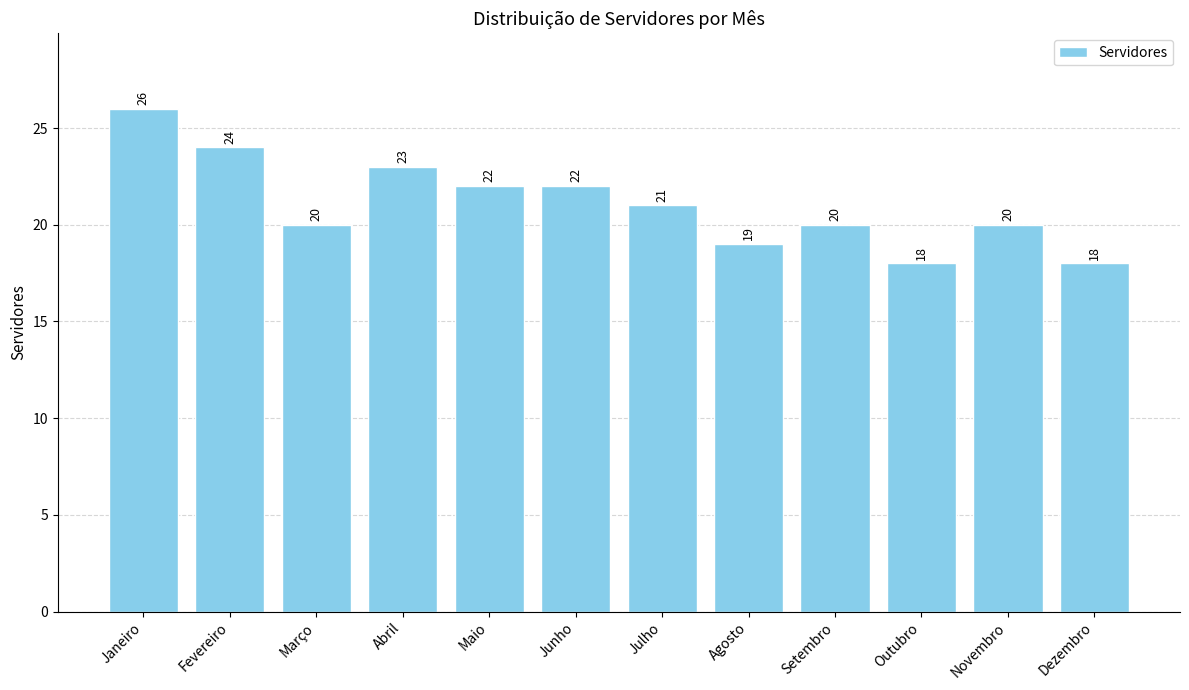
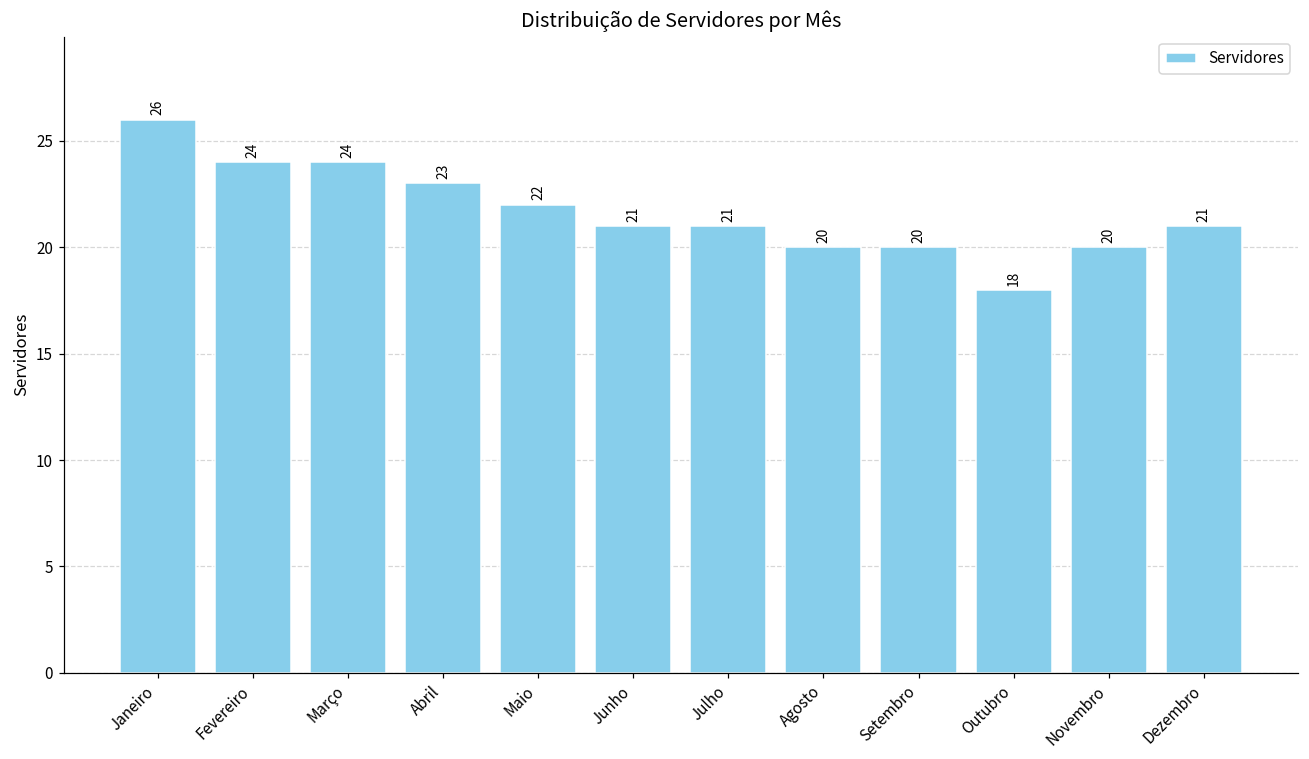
  {
    "Janeiro": 26,
    "Fevereiro": 24,
-   "Março": 20,
+   "Março": 24,
    "Abril": 23,
    "Maio": 22,
-   "Junho": 22,
+   "Junho": 21,
    "Julho": 21,
-   "Agosto": 19,
+   "Agosto": 20,
    "Setembro": 20,
    "Outubro": 18,
    "Novembro": 20,
-   "Dezembro": 18
+   "Dezembro": 21
  }
